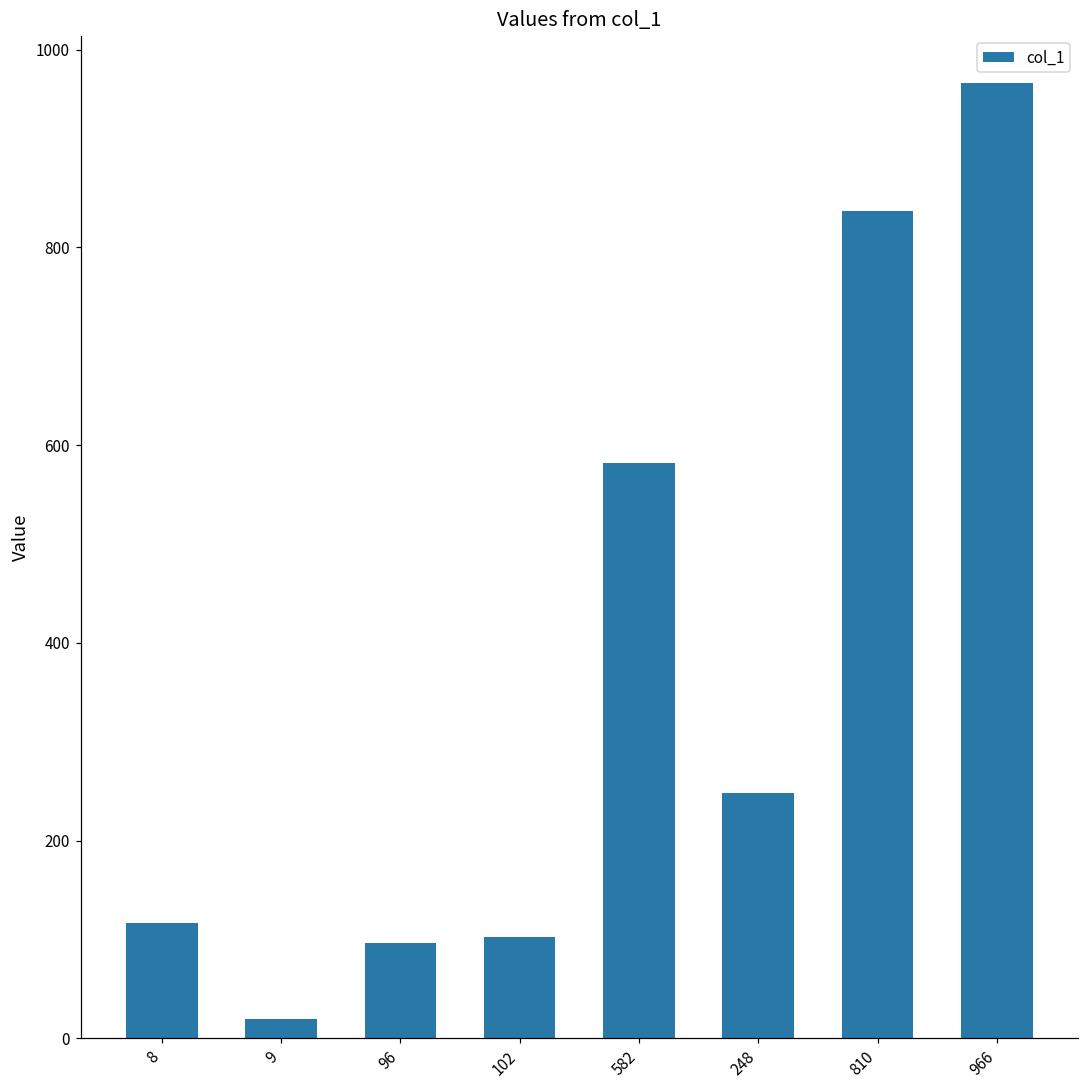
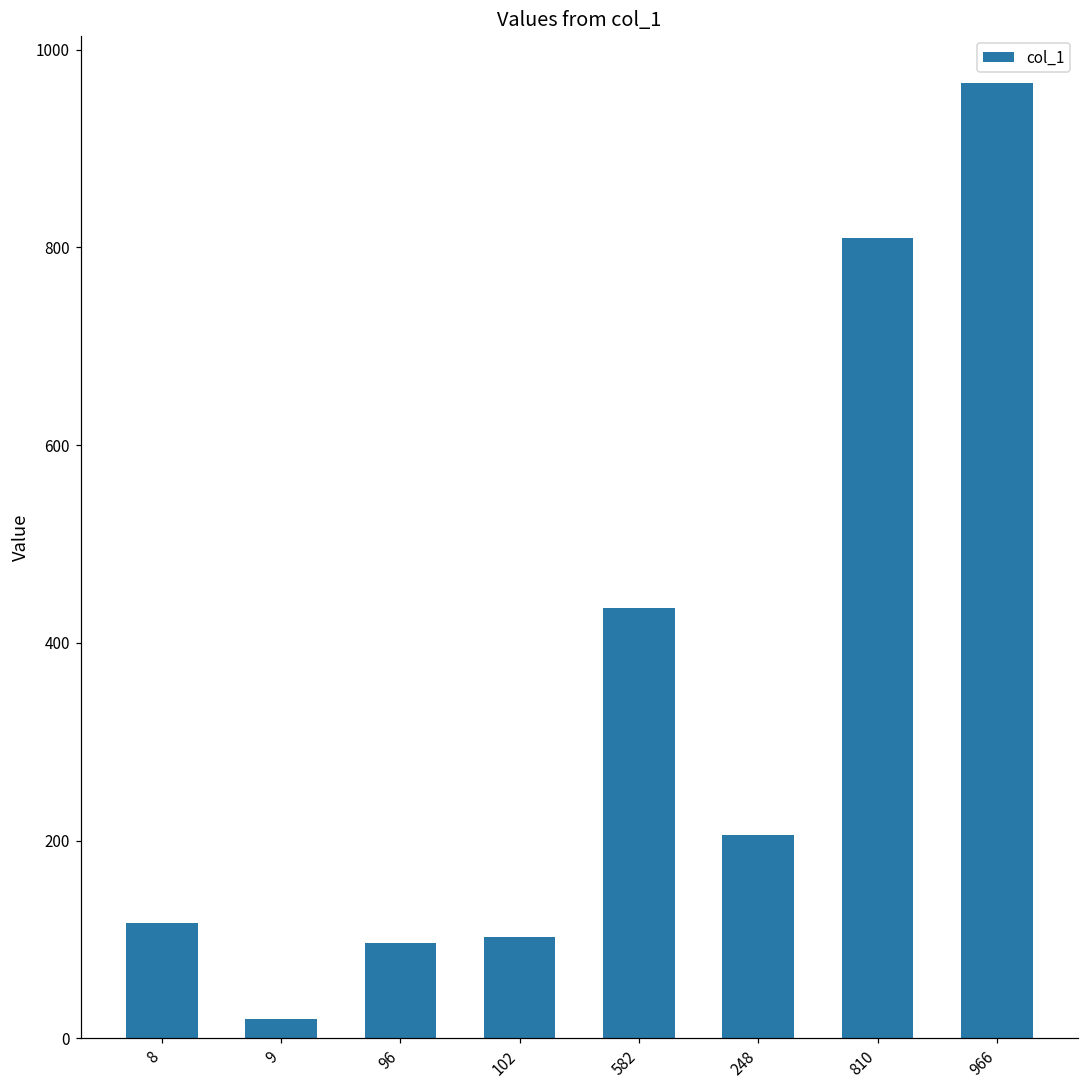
  {
    "8": 120,
    "9": 20,
    "96": 100,
    "102": 100,
-   "582": 580,
-   "248": 250,
-   "810": 840,
+   "582": 440,
+   "248": 210,
+   "810": 810,
    "966": 970
  }
